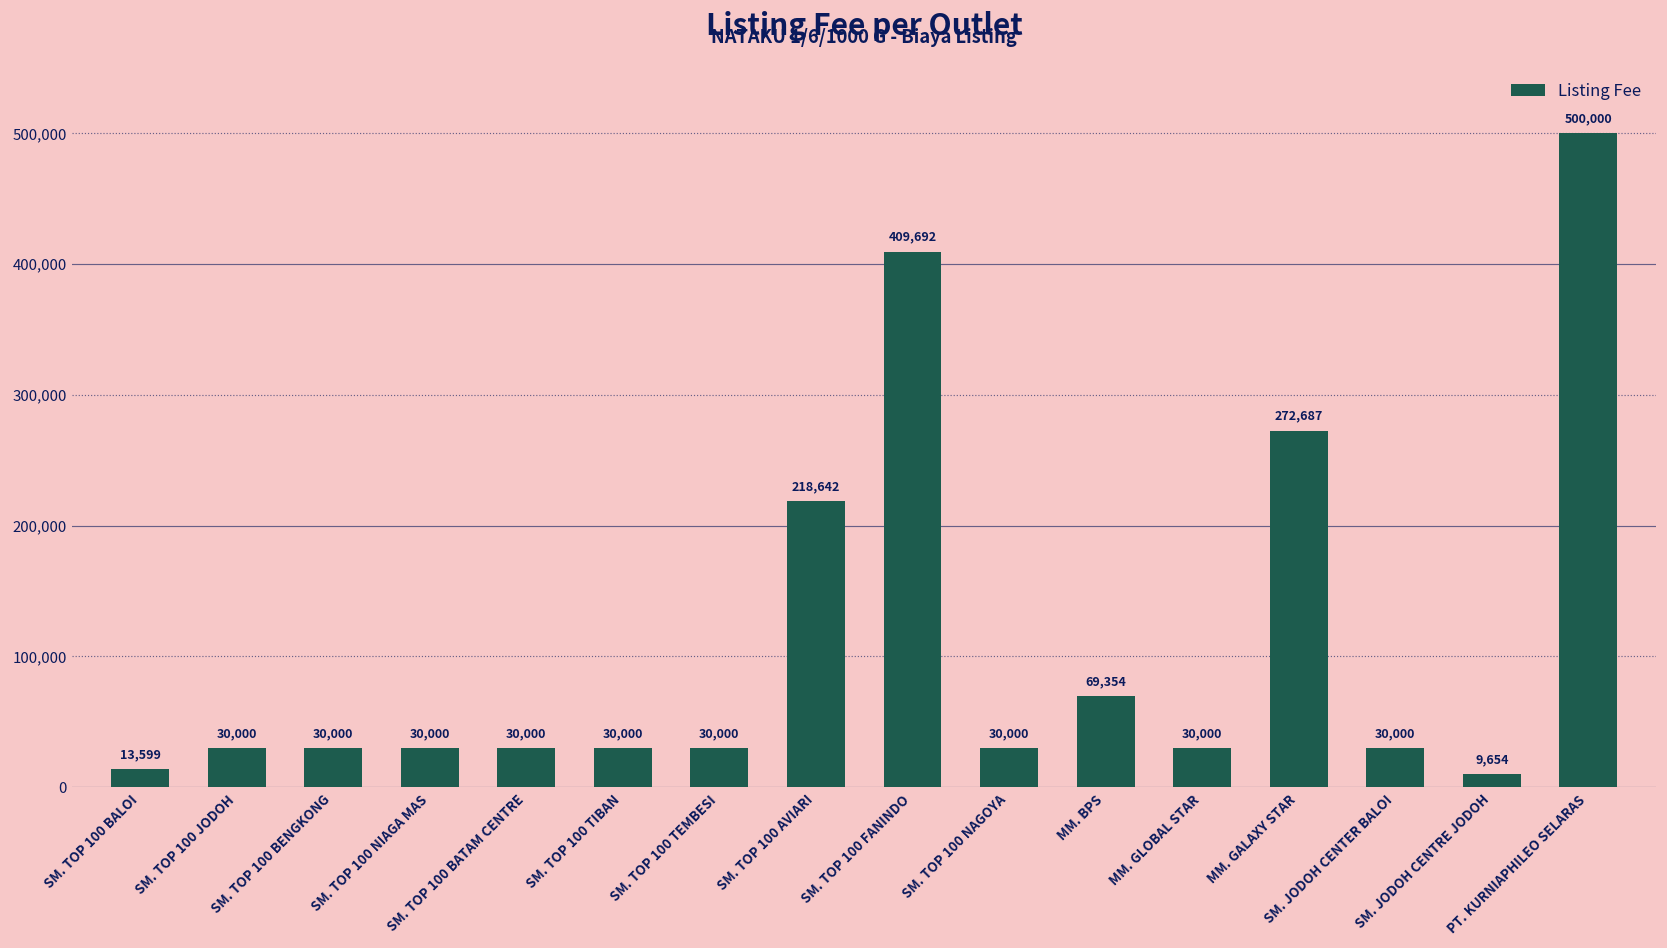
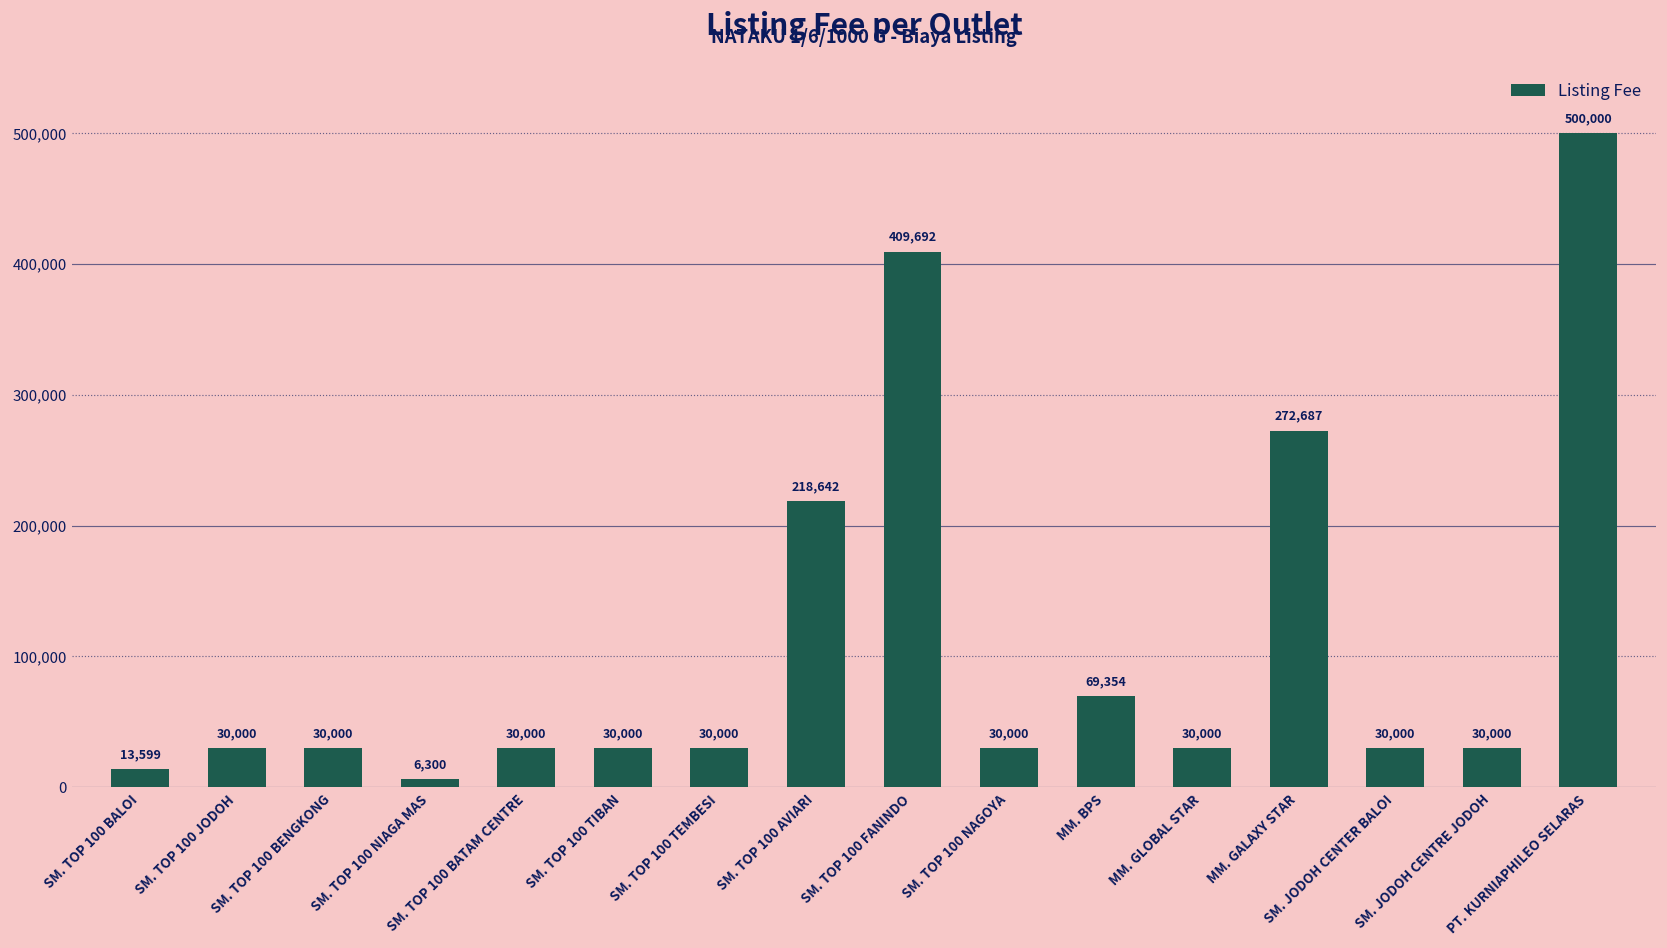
  {
    "SM. TOP 100 BALOI": "13,599",
    "SM. TOP 100 JODOH": "30,000",
    "SM. TOP 100 BENGKONG": "30,000",
-   "SM. TOP 100 NIAGA MAS": "30,000",
+   "SM. TOP 100 NIAGA MAS": "6,300",
    "SM. TOP 100 BATAM CENTRE": "30,000",
    "SM. TOP 100 TIBAN": "30,000",
    "SM. TOP 100 TEMBESI": "30,000",
    "SM. TOP 100 AVIARI": "218,642",
    "SM. TOP 100 FANINDO": "409,692",
    "SM. TOP 100 NAGOYA": "30,000",
    "MM. BPS": "69,354",
    "MM. GLOBAL STAR": "30,000",
    "MM. GALAXY STAR": "272,687",
    "SM. JODOH CENTER BALOI": "30,000",
-   "SM. JODOH CENTRE JODOH": "9,654",
+   "SM. JODOH CENTRE JODOH": "30,000",
    "PT. KURNIAPHILEO SELARAS": "500,000"
  }
